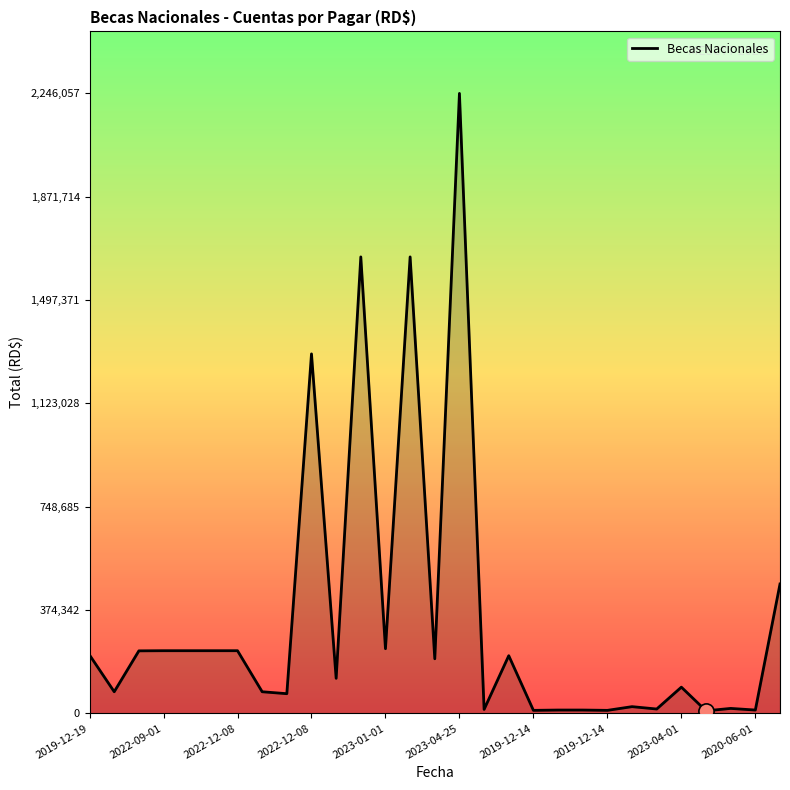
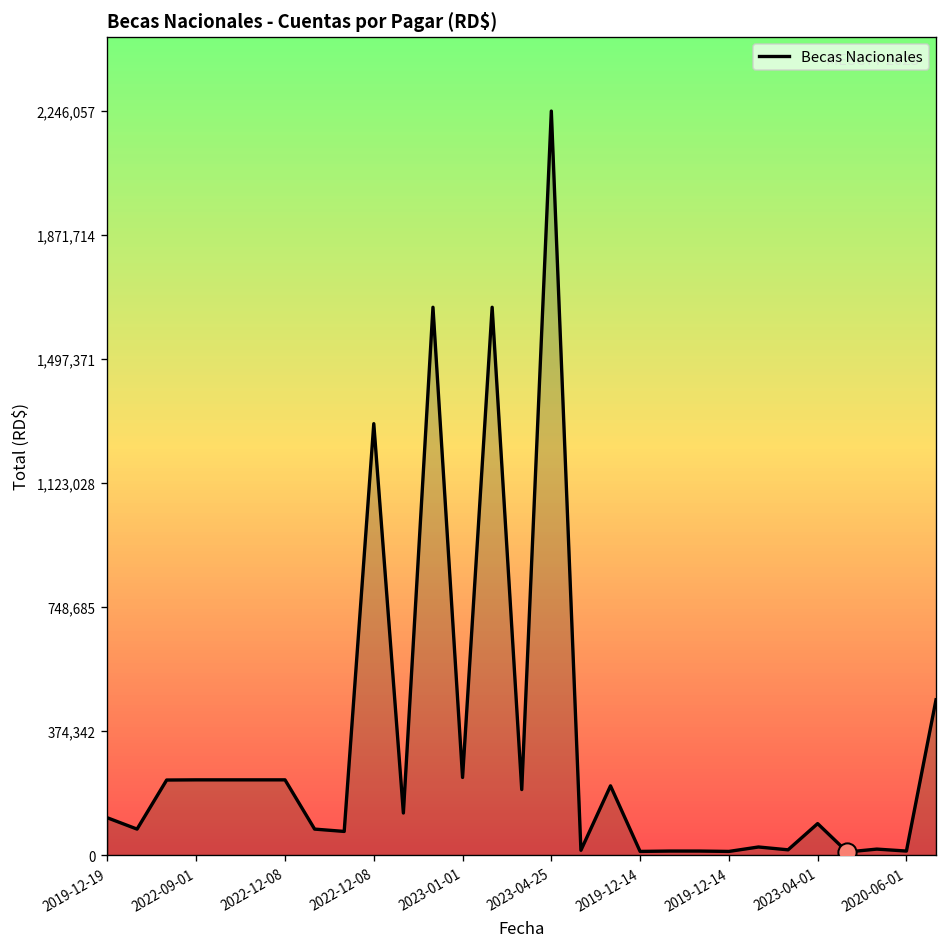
  {
    "Becas Nacionales": {
-     "2019-12-19": "210,000",
+     "2019-12-19": "110,000",
      "2023-01-01": "230,000",
      "2023-04-25": "2,250,000"
    }
  }
